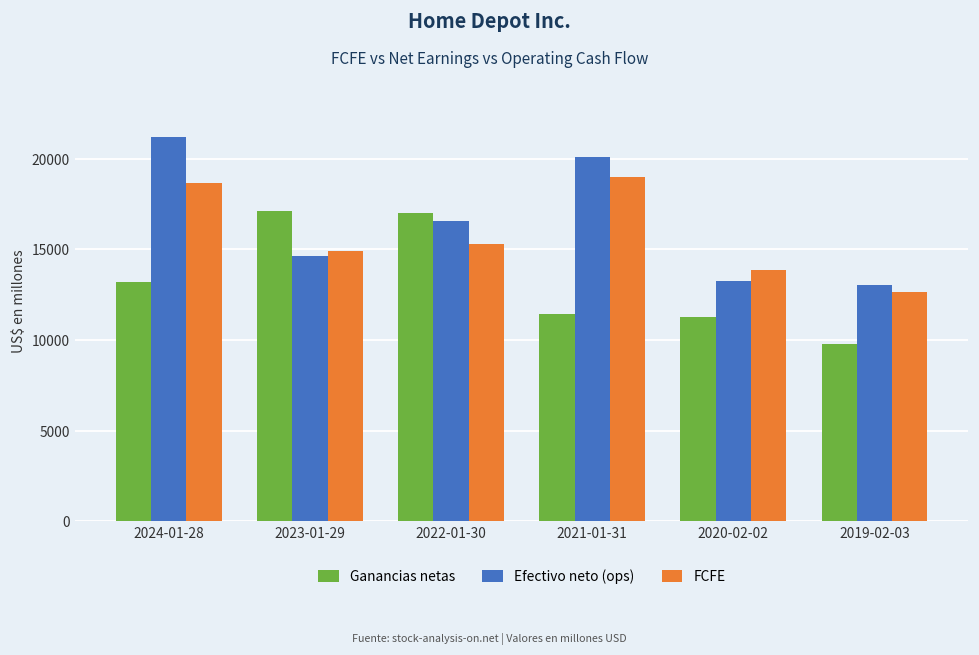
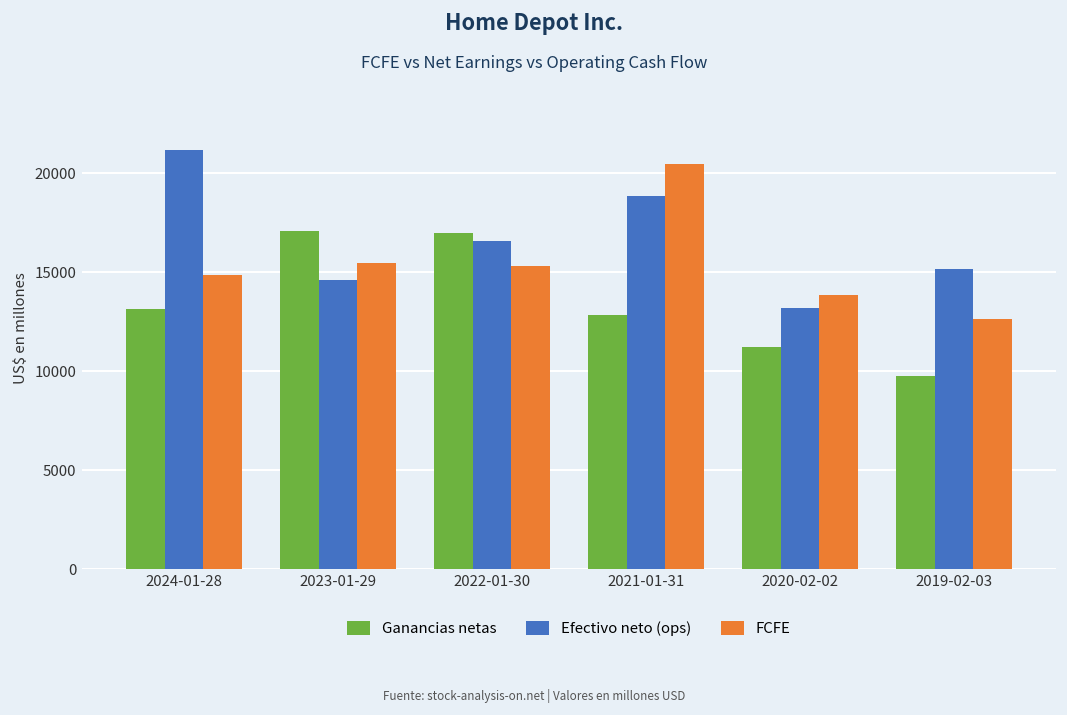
  {
    "Ganancias netas": {
      "2024-01-28": 13200,
      "2023-01-29": 17100,
      "2022-01-30": 17000,
-     "2021-01-31": 11400,
+     "2021-01-31": 12900,
      "2020-02-02": 11200,
      "2019-02-03": 9800
    },
    "Efectivo neto (ops)": {
      "2024-01-28": 21200,
      "2023-01-29": 14600,
      "2022-01-30": 16600,
-     "2021-01-31": 20100,
+     "2021-01-31": 18800,
      "2020-02-02": 13200,
-     "2019-02-03": 13000
+     "2019-02-03": 15100
    },
    "FCFE": {
-     "2024-01-28": 18700,
-     "2023-01-29": 14900,
+     "2024-01-28": 14900,
+     "2023-01-29": 15500,
      "2022-01-30": 15300,
-     "2021-01-31": 19000,
+     "2021-01-31": 20500,
      "2020-02-02": 13800,
      "2019-02-03": 12600
    }
  }
